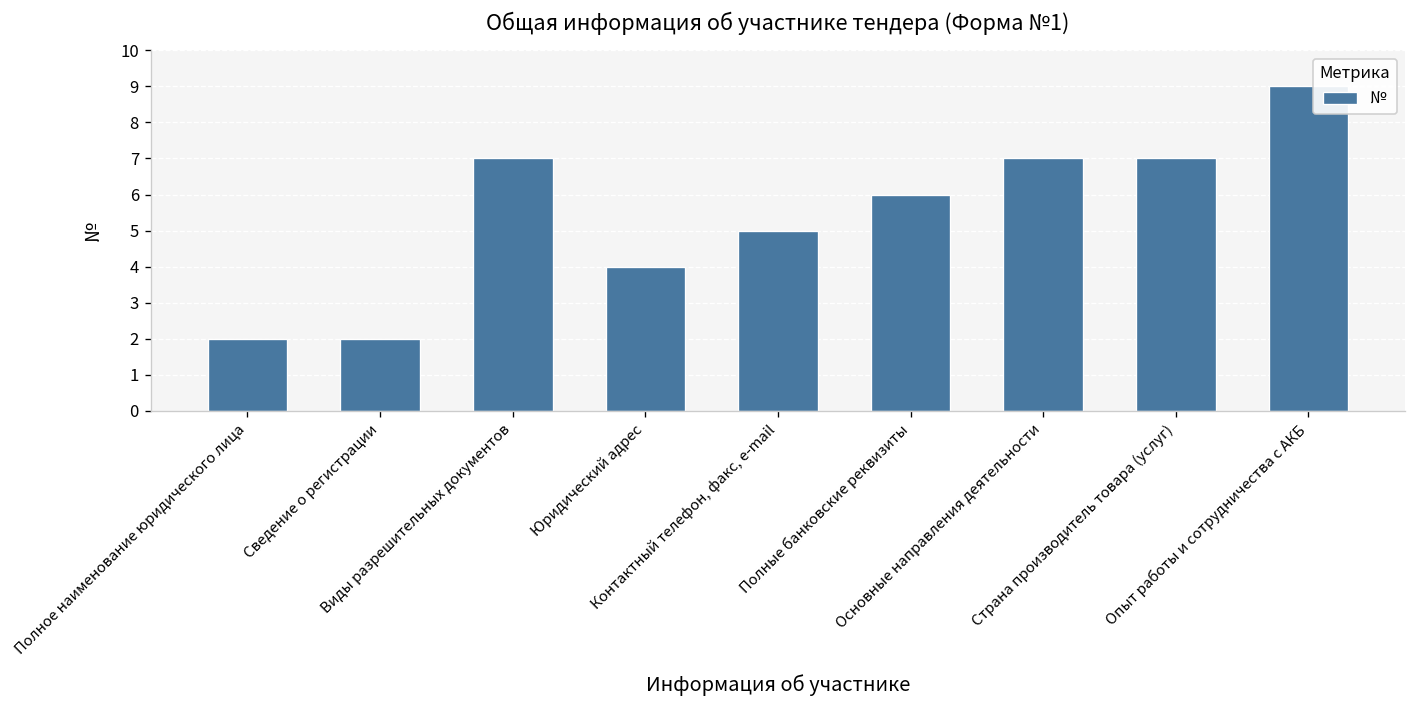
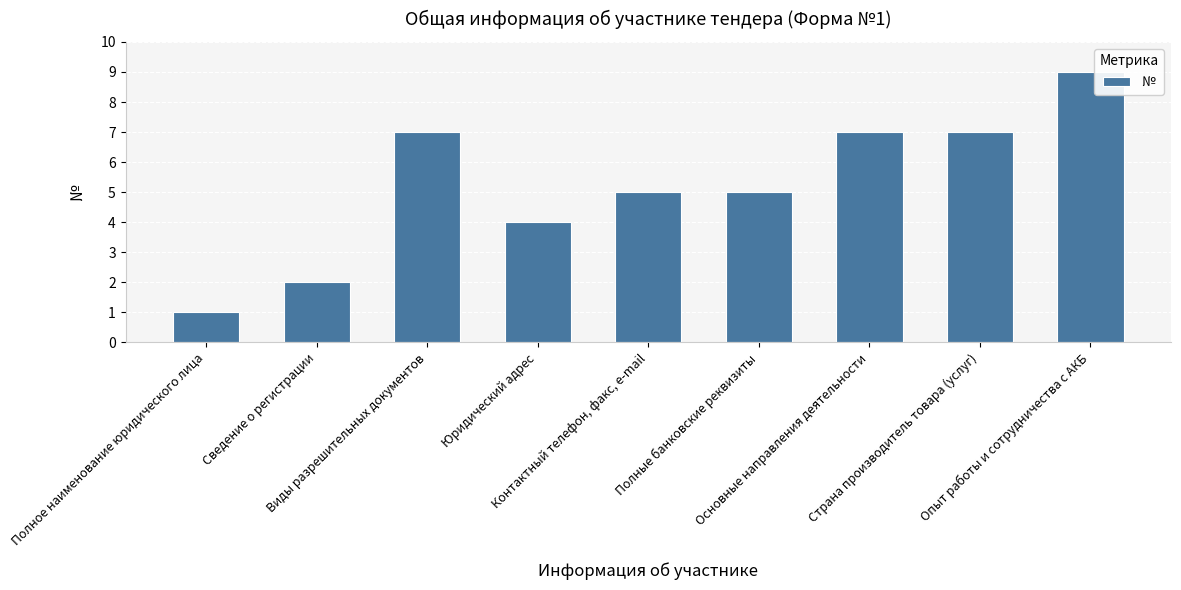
  {
-   "Полное наименование юридического лица": 2,
+   "Полное наименование юридического лица": 1,
    "Сведение о регистрации": 2,
    "Виды разрешительных документов": 7,
    "Юридический адрес": 4,
    "Контактный телефон, факс, е-mail": 5,
-   "Полные банковские реквизиты": 6,
+   "Полные банковские реквизиты": 5,
    "Основные направления деятельности": 7,
    "Страна производитель товара (услуг)": 7,
    "Опыт работы и сотрудничества с АКБ": 9
  }
